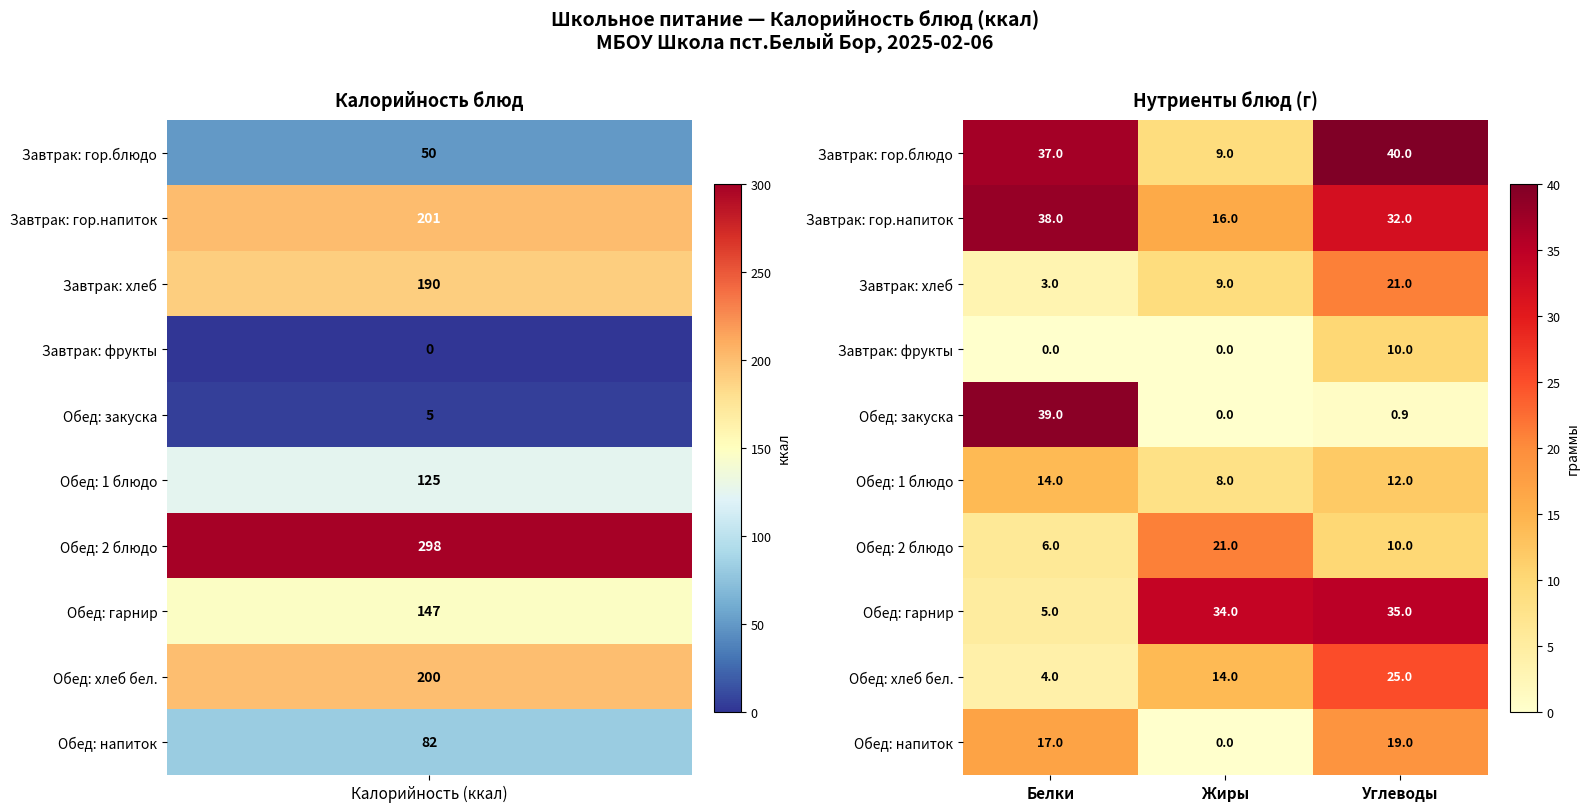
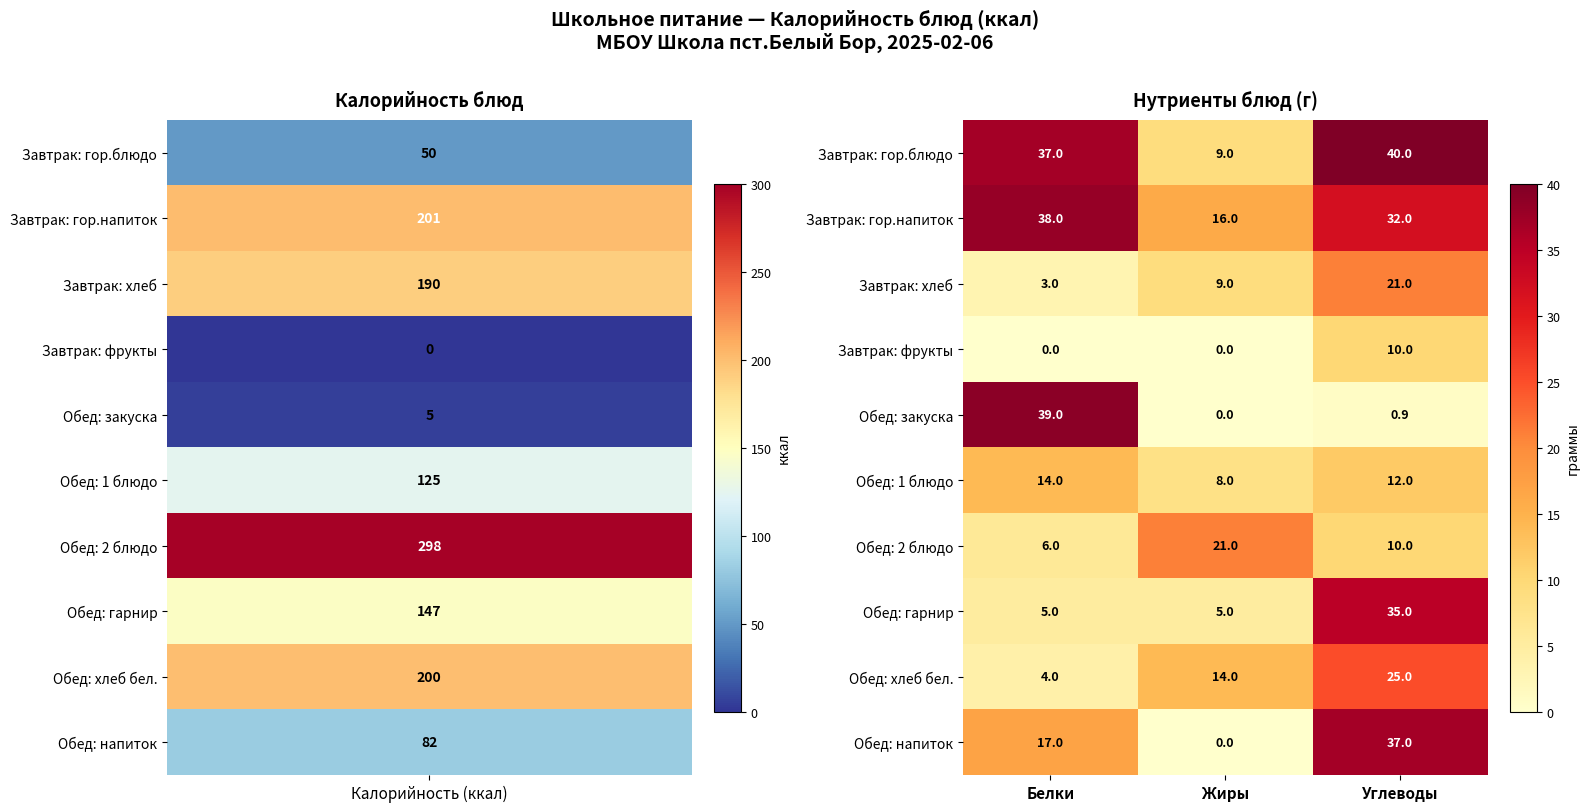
  {
    "Калорийность блюд": {
      "Завтрак: гор.блюдо": {
        "Калорийность (ккал)": 50
      },
      "Завтрак: гор.напиток": {
        "Калорийность (ккал)": 201
      },
      "Завтрак: хлеб": {
        "Калорийность (ккал)": 190
      },
      "Завтрак: фрукты": {
        "Калорийность (ккал)": 0
      },
      "Обед: закуска": {
        "Калорийность (ккал)": 5
      },
      "Обед: 1 блюдо": {
        "Калорийность (ккал)": 125
      },
      "Обед: 2 блюдо": {
        "Калорийность (ккал)": 298
      },
      "Обед: гарнир": {
        "Калорийность (ккал)": 147
      },
      "Обед: хлеб бел.": {
        "Калорийность (ккал)": 200
      },
      "Обед: напиток": {
        "Калорийность (ккал)": 82
      }
    },
    "Нутриенты блюд (г)": {
      "Завтрак: гор.блюдо": {
        "Белки": 37.0,
        "Жиры": 9.0,
        "Углеводы": 40.0
      },
      "Завтрак: гор.напиток": {
        "Белки": 38.0,
        "Жиры": 16.0,
        "Углеводы": 32.0
      },
      "Завтрак: хлеб": {
        "Белки": 3.0,
        "Жиры": 9.0,
        "Углеводы": 21.0
      },
      "Завтрак: фрукты": {
        "Белки": 0.0,
        "Жиры": 0.0,
        "Углеводы": 10.0
      },
      "Обед: закуска": {
        "Белки": 39.0,
        "Жиры": 0.0,
        "Углеводы": 0.9
      },
      "Обед: 1 блюдо": {
        "Белки": 14.0,
        "Жиры": 8.0,
        "Углеводы": 12.0
      },
      "Обед: 2 блюдо": {
        "Белки": 6.0,
        "Жиры": 21.0,
        "Углеводы": 10.0
      },
      "Обед: гарнир": {
        "Белки": 5.0,
-       "Жиры": 34.0,
+       "Жиры": 5.0,
        "Углеводы": 35.0
      },
      "Обед: хлеб бел.": {
        "Белки": 4.0,
        "Жиры": 14.0,
        "Углеводы": 25.0
      },
      "Обед: напиток": {
        "Белки": 17.0,
        "Жиры": 0.0,
-       "Углеводы": 19.0
+       "Углеводы": 37.0
      }
    }
  }
